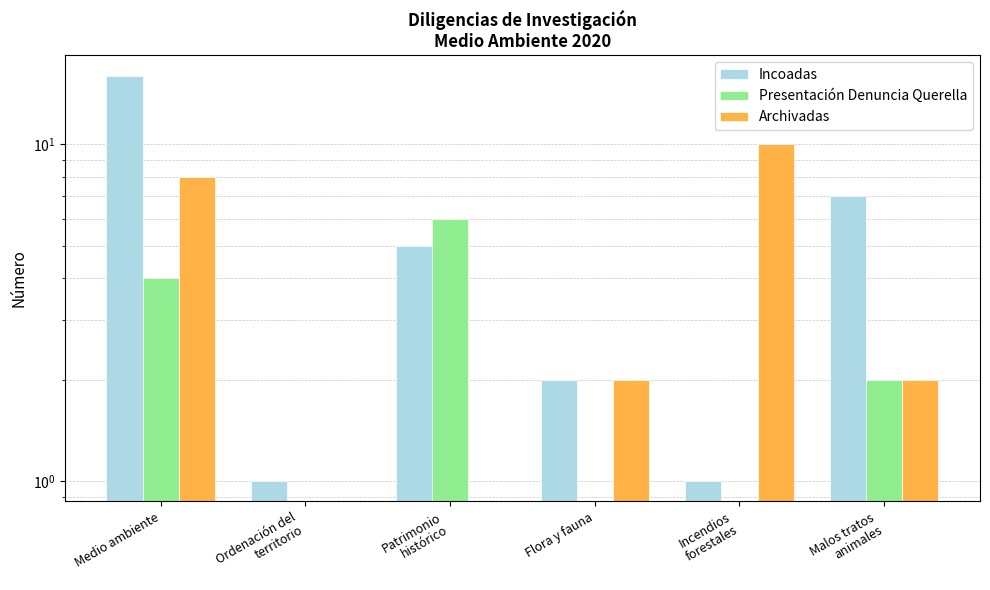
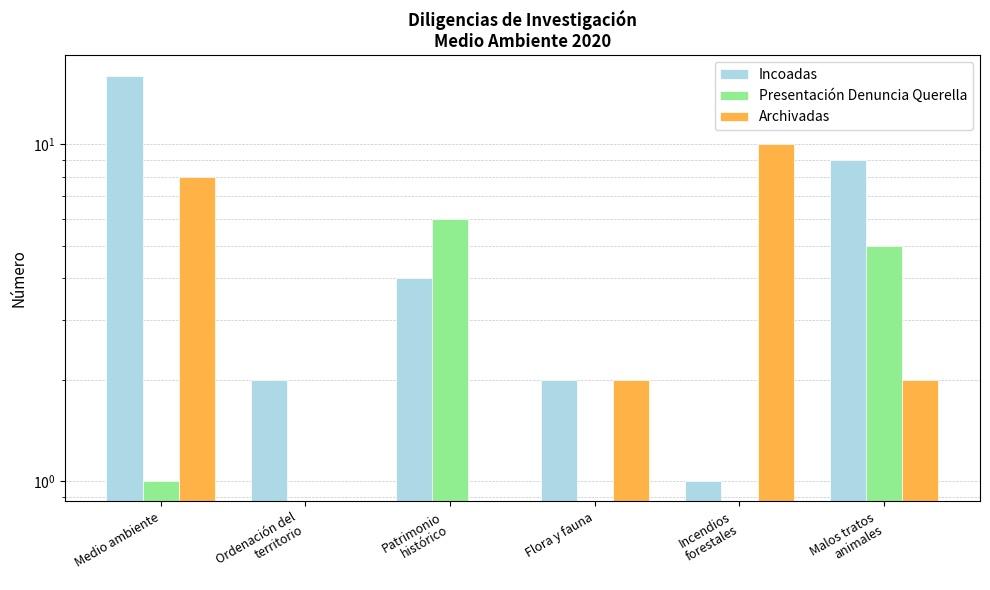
  {
    "Incoadas": {
      "Medio ambiente": 16,
-     "Ordenación del territorio": 1,
-     "Patrimonio histórico": 5,
+     "Ordenación del territorio": 2,
+     "Patrimonio histórico": 4,
      "Flora y fauna": 2,
      "Incendios forestales": 1,
-     "Malos tratos animales": 7
+     "Malos tratos animales": 9
    },
    "Presentación Denuncia Querella": {
-     "Medio ambiente": 4,
+     "Medio ambiente": 1,
      "Patrimonio histórico": 6,
-     "Malos tratos animales": 2
+     "Malos tratos animales": 5
    },
    "Archivadas": {
      "Medio ambiente": 8,
      "Flora y fauna": 2,
      "Incendios forestales": 10,
      "Malos tratos animales": 2
    }
  }
